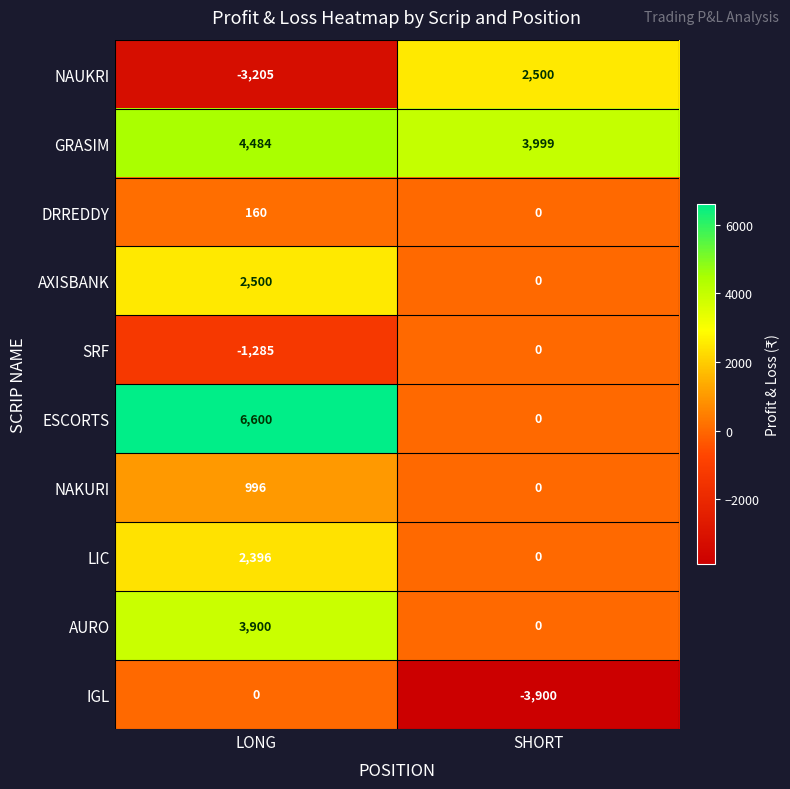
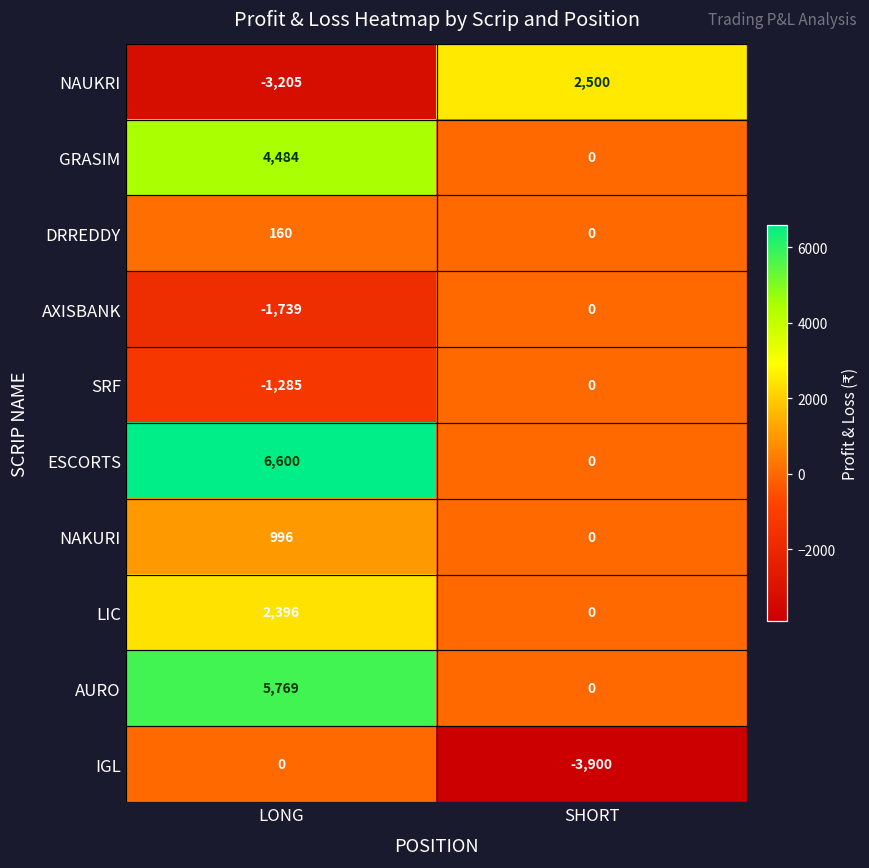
  {
    "NAUKRI": {
      "LONG": "-3,205",
      "SHORT": "2,500"
    },
    "GRASIM": {
      "LONG": "4,484",
-     "SHORT": "3,999"
+     "SHORT": "0"
    },
    "DRREDDY": {
      "LONG": "160",
      "SHORT": "0"
    },
    "AXISBANK": {
-     "LONG": "2,500",
+     "LONG": "-1,739",
      "SHORT": "0"
    },
    "SRF": {
      "LONG": "-1,285",
      "SHORT": "0"
    },
    "ESCORTS": {
      "LONG": "6,600",
      "SHORT": "0"
    },
    "NAKURI": {
      "LONG": "996",
      "SHORT": "0"
    },
    "LIC": {
      "LONG": "2,396",
      "SHORT": "0"
    },
    "AURO": {
-     "LONG": "3,900",
+     "LONG": "5,769",
      "SHORT": "0"
    },
    "IGL": {
      "LONG": "0",
      "SHORT": "-3,900"
    }
  }
